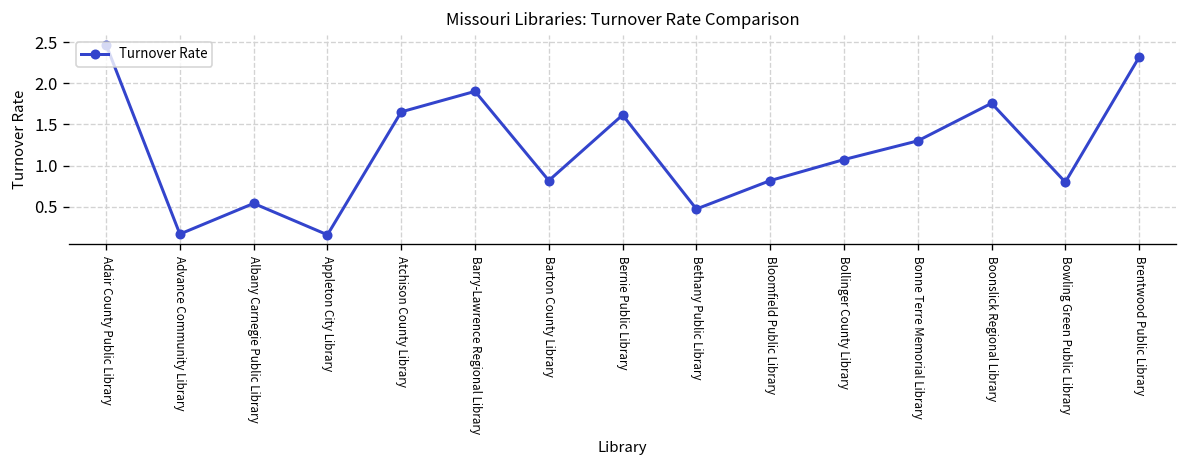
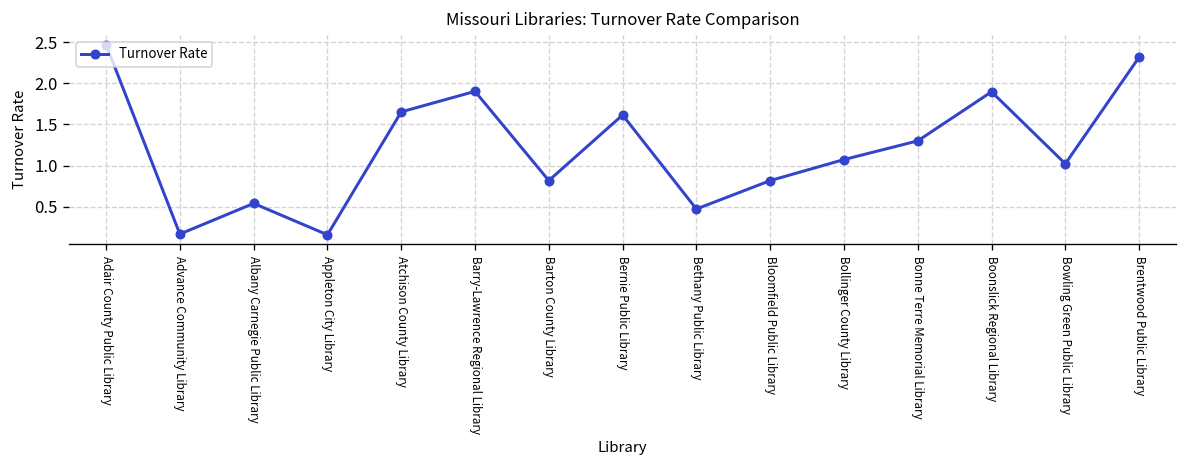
  {
    "Advance Community Library": 0.2,
    "Albany Carnegie Public Library": 0.5,
    "Appleton City Library": 0.2,
    "Atchison County Library": 1.7,
    "Barry-Lawrence Regional Library": 1.9,
    "Barton County Library": 0.8,
    "Bernie Public Library": 1.6,
    "Bethany Public Library": 0.5,
    "Bloomfield Public Library": 0.8,
    "Bollinger County Library": 1.1,
    "Bonne Terre Memorial Library": 1.3,
-   "Boonslick Regional Library": 1.8,
-   "Bowling Green Public Library": 0.8,
+   "Boonslick Regional Library": 1.9,
+   "Bowling Green Public Library": 1.0,
    "Brentwood Public Library": 2.3
  }
